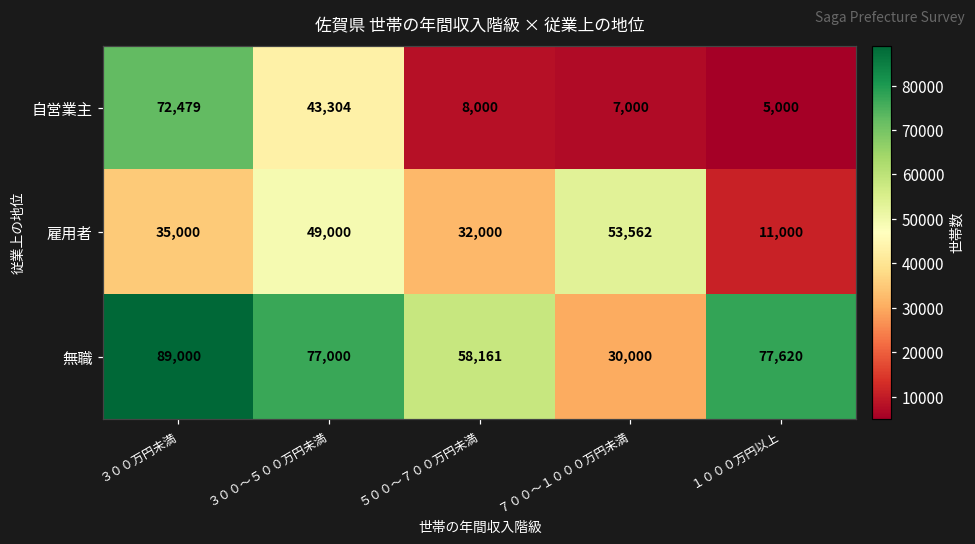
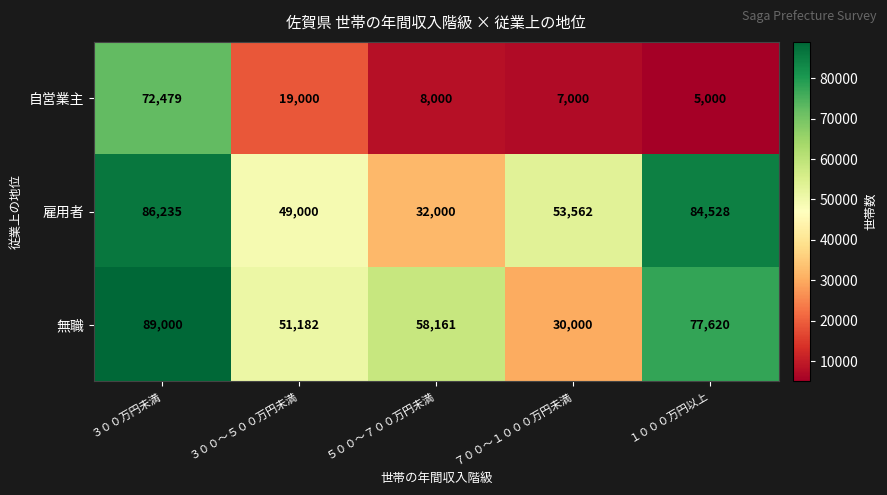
  {
    "自営業主": {
      "３００万円未満": "72,479",
-     "３００～５００万円未満": "43,304",
+     "３００～５００万円未満": "19,000",
      "５００～７００万円未満": "8,000",
      "７００～１０００万円未満": "7,000",
      "１０００万円以上": "5,000"
    },
    "雇用者": {
-     "３００万円未満": "35,000",
+     "３００万円未満": "86,235",
      "３００～５００万円未満": "49,000",
      "５００～７００万円未満": "32,000",
      "７００～１０００万円未満": "53,562",
-     "１０００万円以上": "11,000"
+     "１０００万円以上": "84,528"
    },
    "無職": {
      "３００万円未満": "89,000",
-     "３００～５００万円未満": "77,000",
+     "３００～５００万円未満": "51,182",
      "５００～７００万円未満": "58,161",
      "７００～１０００万円未満": "30,000",
      "１０００万円以上": "77,620"
    }
  }
